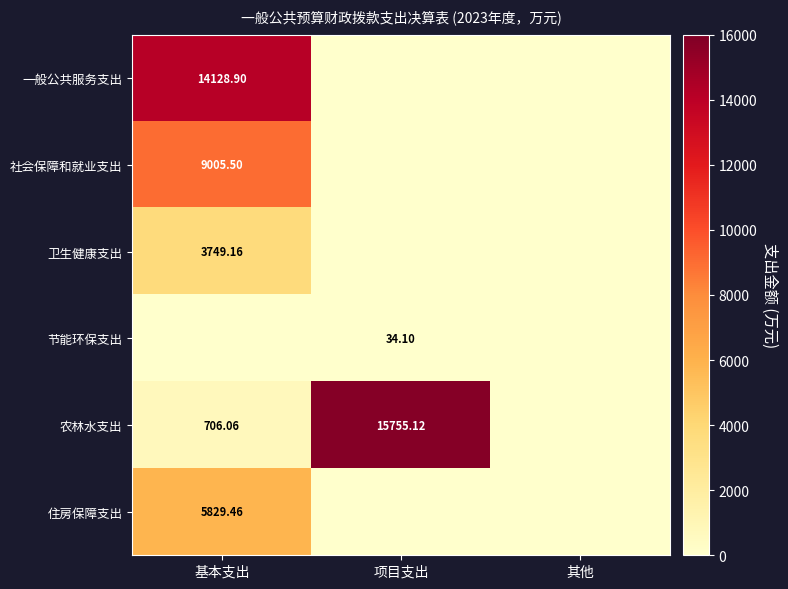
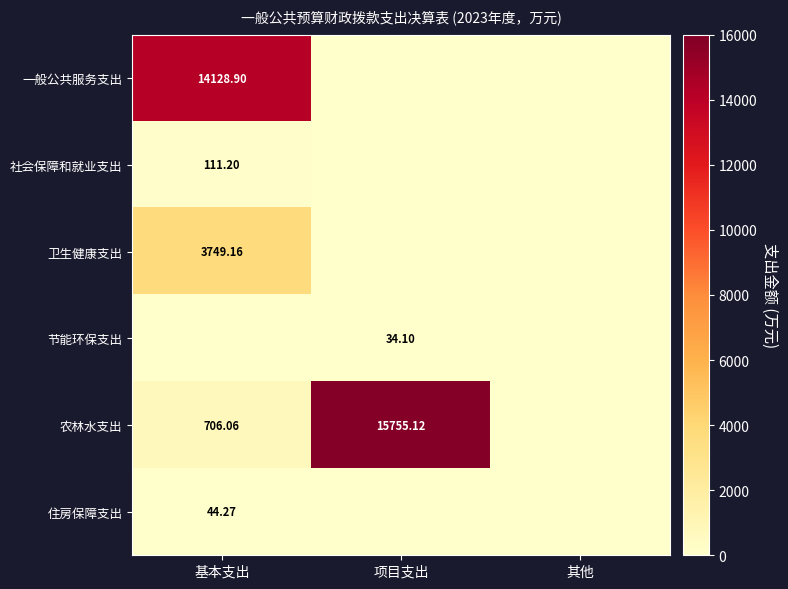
  {
    "一般公共服务支出": {
      "基本支出": 14128.90
    },
    "社会保障和就业支出": {
-     "基本支出": 9005.50
+     "基本支出": 111.20
    },
    "卫生健康支出": {
      "基本支出": 3749.16
    },
    "节能环保支出": {
      "项目支出": 34.10
    },
    "农林水支出": {
      "基本支出": 706.06,
      "项目支出": 15755.12
    },
    "住房保障支出": {
-     "基本支出": 5829.46
+     "基本支出": 44.27
    }
  }
